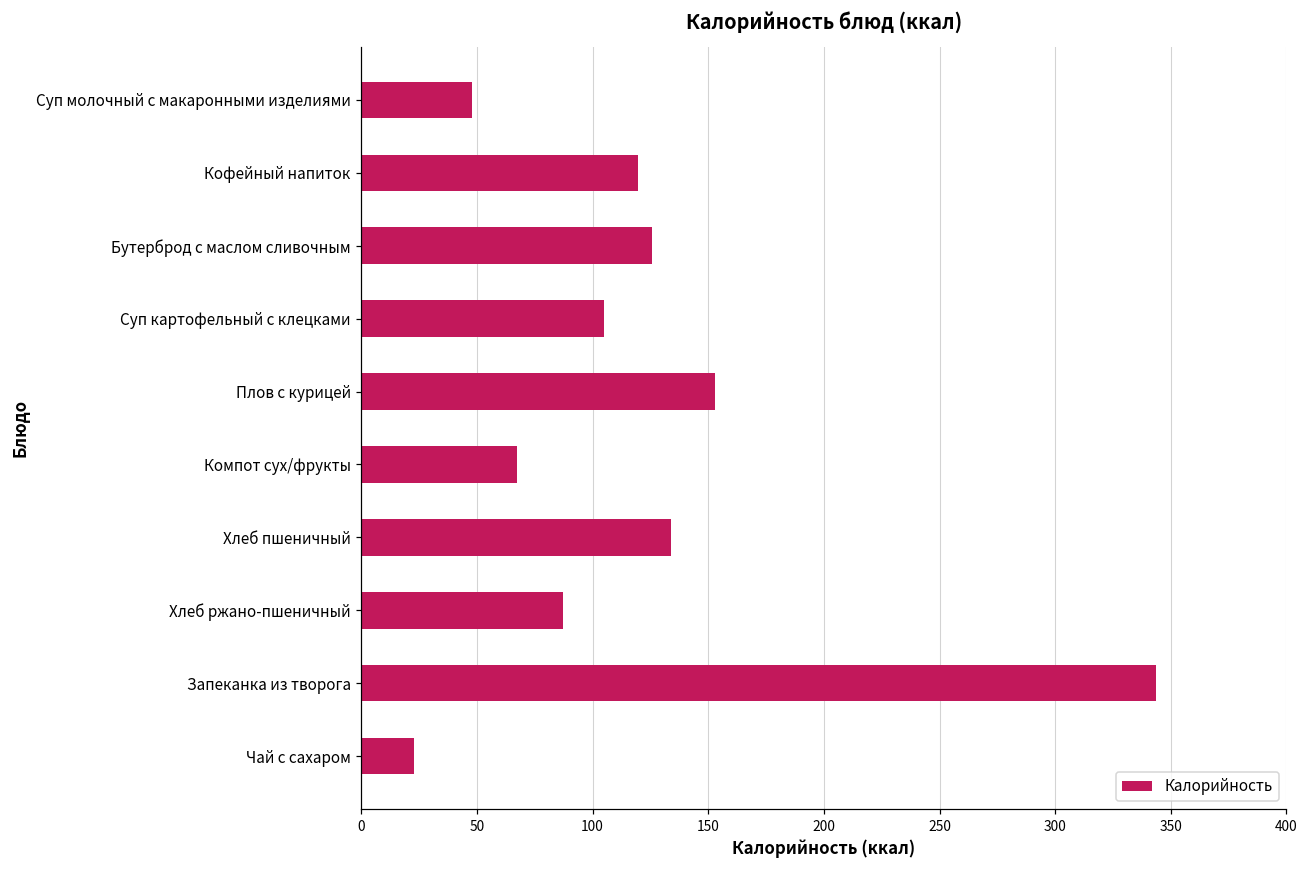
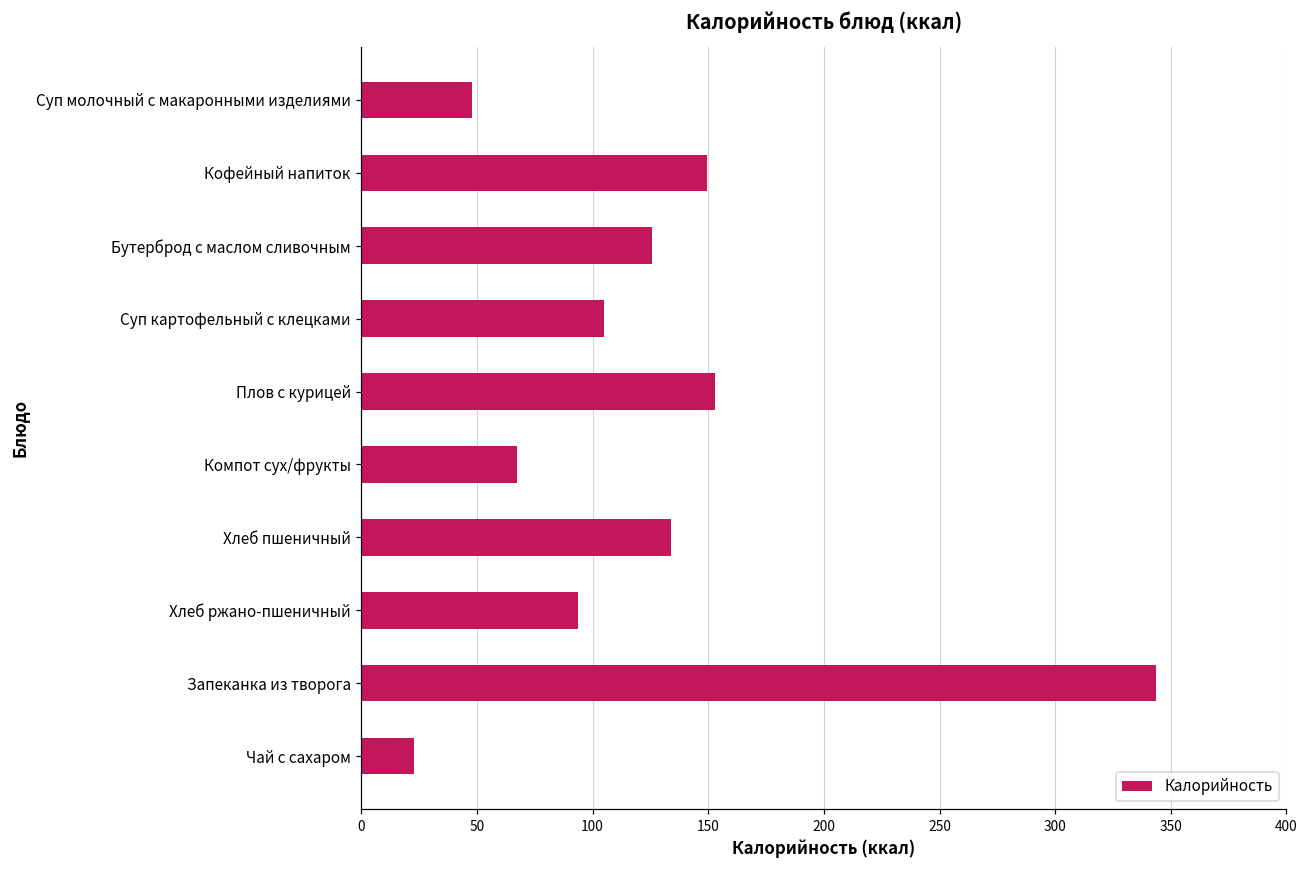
  {
    "Суп молочный с макаронными изделиями": 48,
-   "Кофейный напиток": 120,
+   "Кофейный напиток": 149,
    "Бутерброд с маслом сливочным": 126,
    "Суп картофельный с клецками": 105,
    "Плов с курицей": 153,
    "Компот сух/фрукты": 68,
    "Хлеб пшеничный": 134,
-   "Хлеб ржано-пшеничный": 87,
+   "Хлеб ржано-пшеничный": 94,
    "Запеканка из творога": 344,
    "Чай с сахаром": 23
  }
